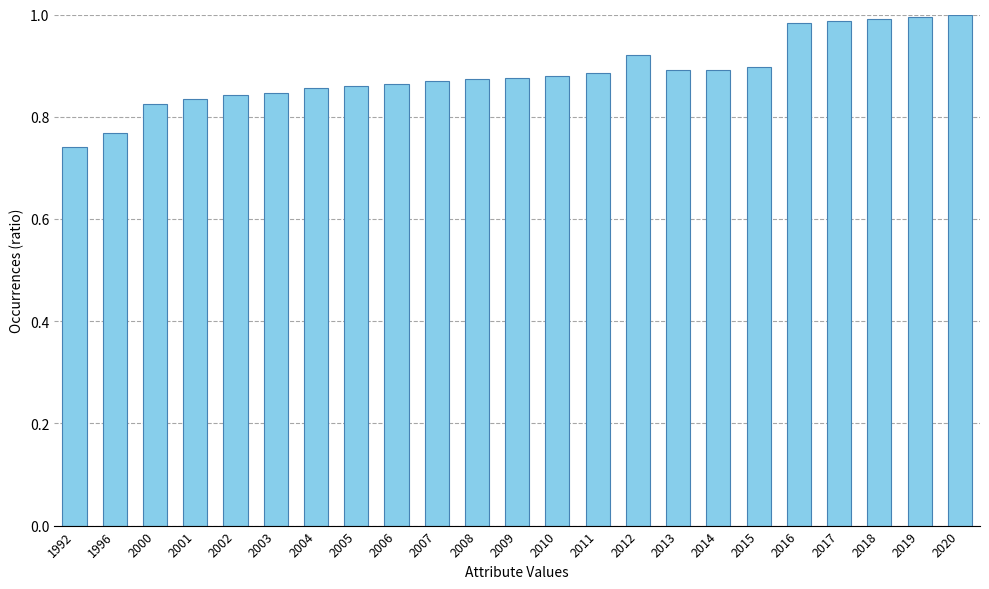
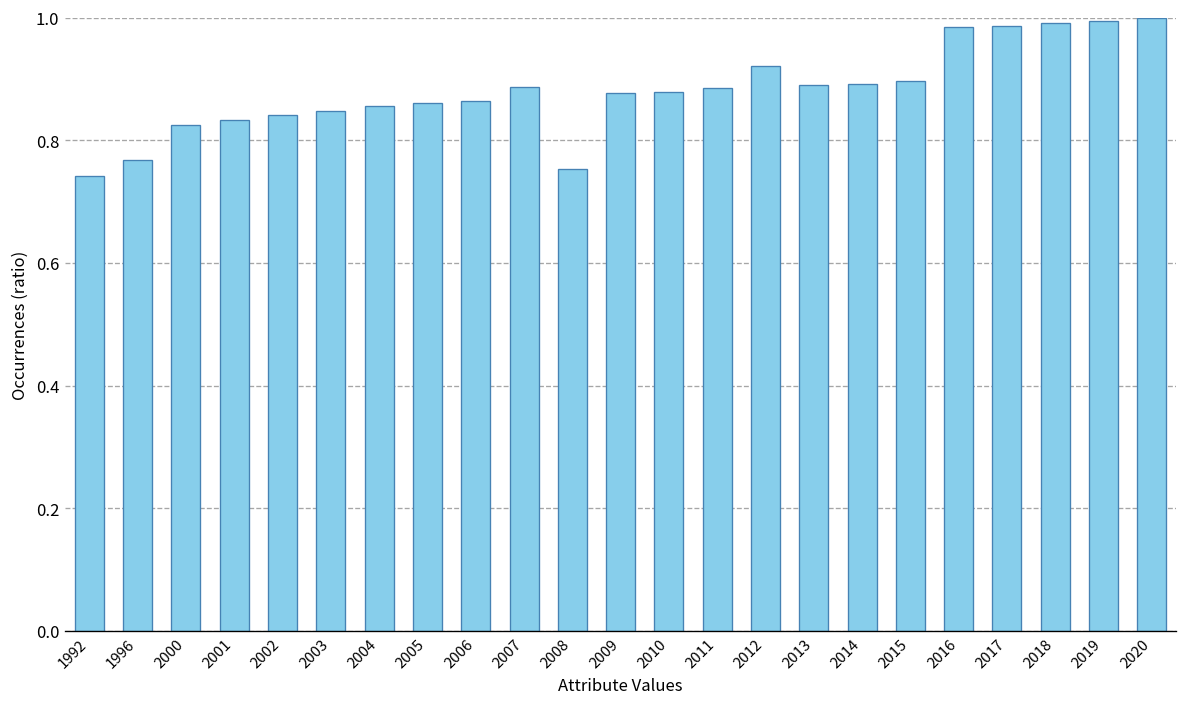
  {
    "1992": 0.74,
    "1996": 0.77,
    "2000": 0.83,
    "2001": 0.83,
    "2002": 0.84,
    "2003": 0.85,
    "2004": 0.86,
    "2005": 0.86,
    "2006": 0.86,
-   "2007": 0.87,
-   "2008": 0.87,
+   "2007": 0.89,
+   "2008": 0.75,
    "2009": 0.88,
    "2010": 0.88,
    "2011": 0.89,
    "2012": 0.92,
    "2013": 0.89,
    "2014": 0.89,
    "2015": 0.90,
    "2016": 0.98,
    "2017": 0.99,
    "2018": 0.99,
    "2019": 1.00,
    "2020": 1.00
  }
